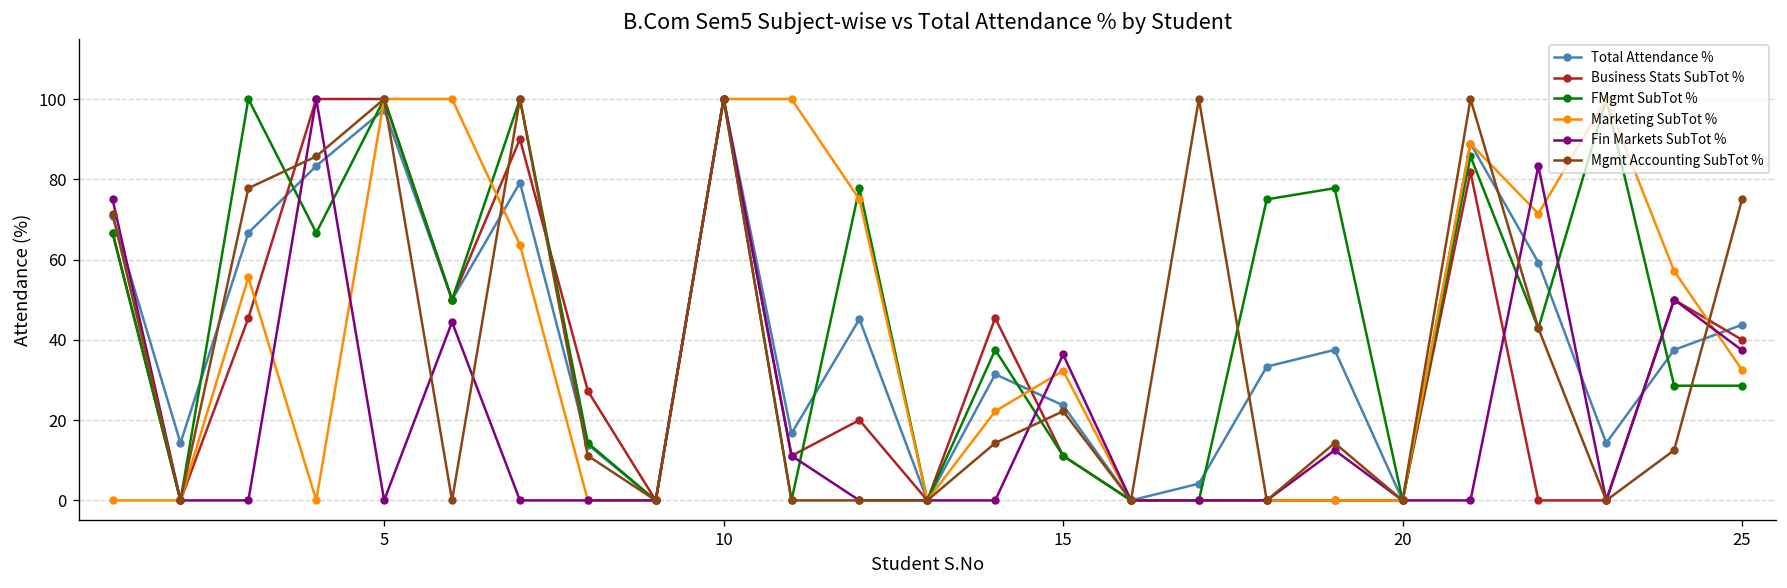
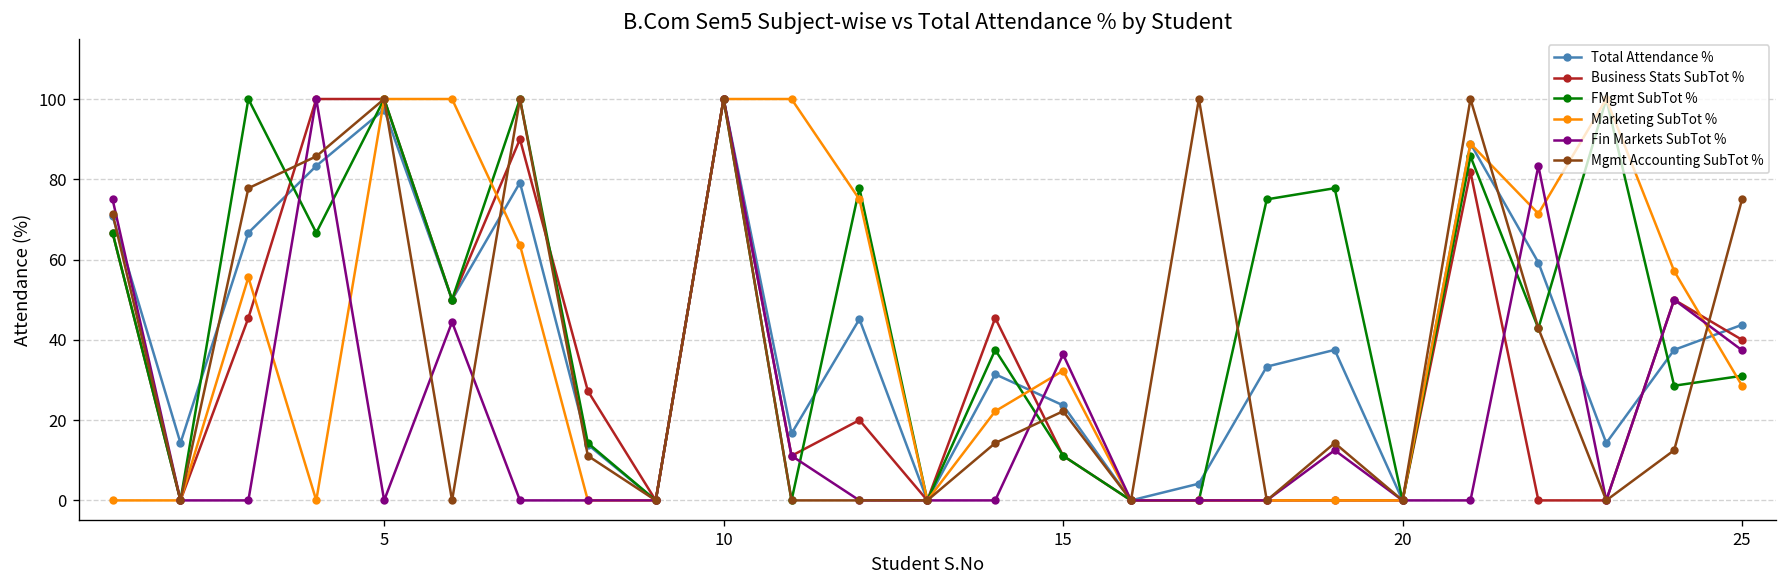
  {
    "Total Attendance %": {
      "5": 97,
      "15": 24,
      "25": 44
    },
    "FMgmt SubTot %": {
-     "25": 29
+     "25": 31
    },
    "Marketing SubTot %": {
      "15": 32,
-     "25": 32
+     "25": 29
    },
    "Fin Markets SubTot %": {
      "5": 0,
      "15": 36,
      "25": 37
    }
  }
